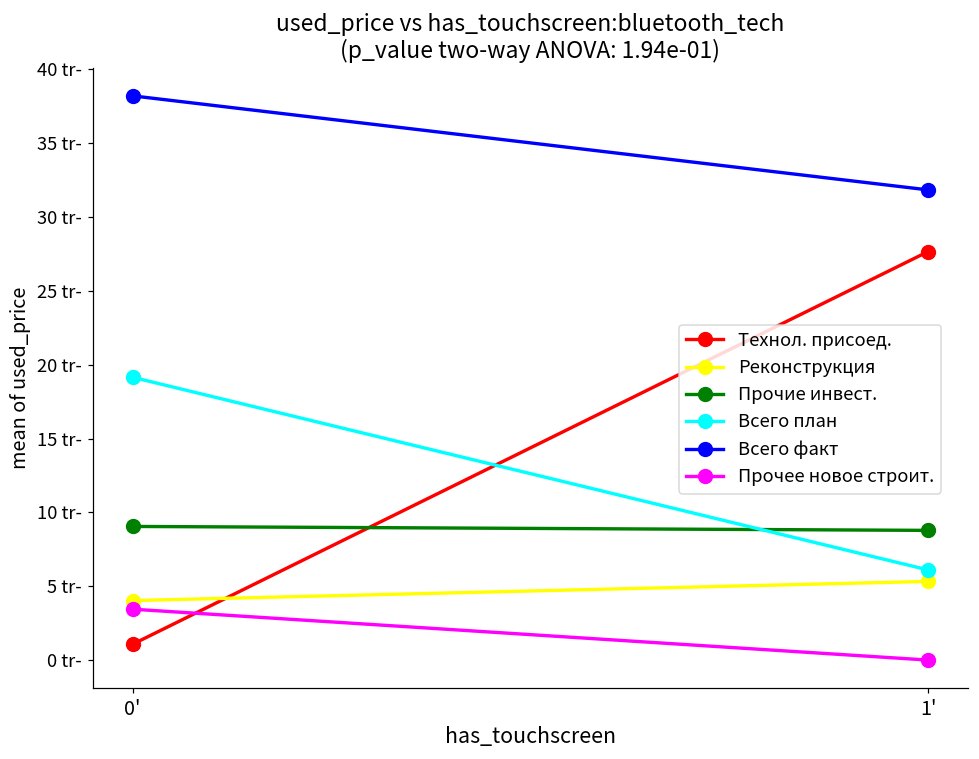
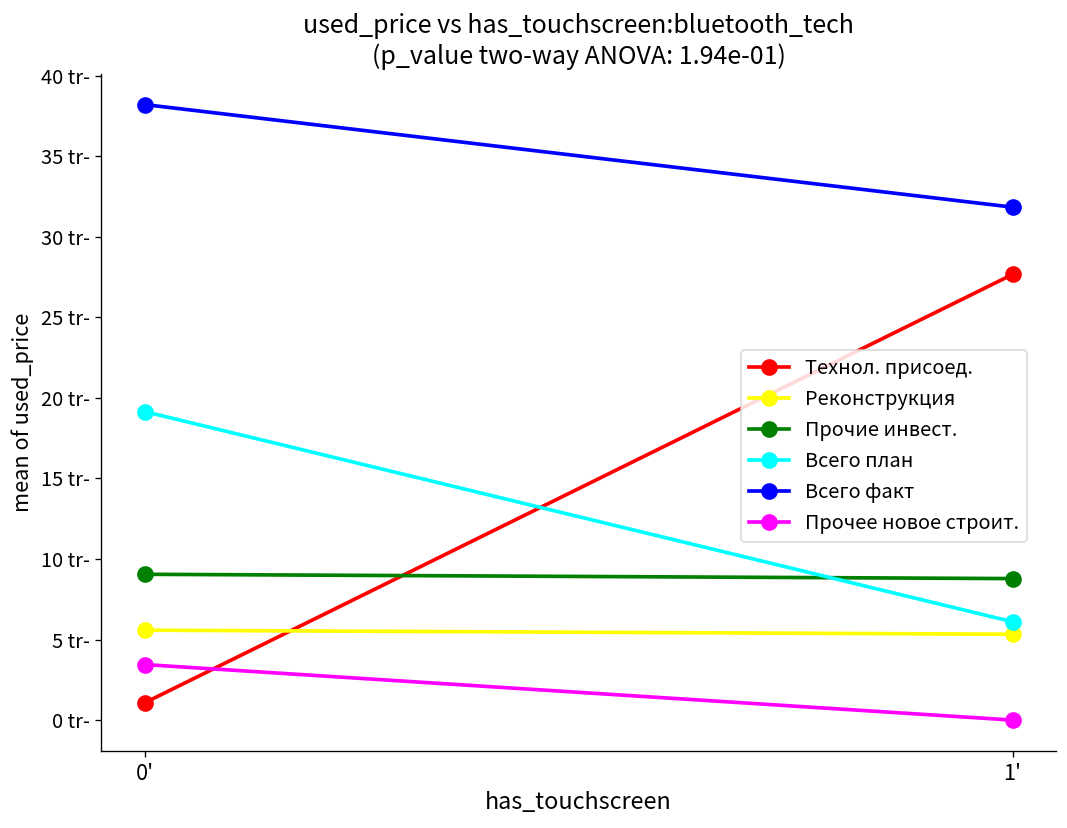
  {
    "Технол. присоед.": {
      "0'": "1.1 tr-",
      "1'": "27.7 tr-"
    },
    "Реконструкция": {
-     "0'": "4.0 tr-",
+     "0'": "5.6 tr-",
      "1'": "5.3 tr-"
    },
    "Прочие инвест.": {
      "0'": "9.0 tr-",
      "1'": "8.8 tr-"
    },
    "Всего план": {
      "0'": "19.1 tr-",
      "1'": "6.1 tr-"
    },
    "Всего факт": {
      "0'": "38.2 tr-",
      "1'": "31.8 tr-"
    },
    "Прочее новое строит.": {
      "0'": "3.4 tr-",
      "1'": "0.0 tr-"
    }
  }
